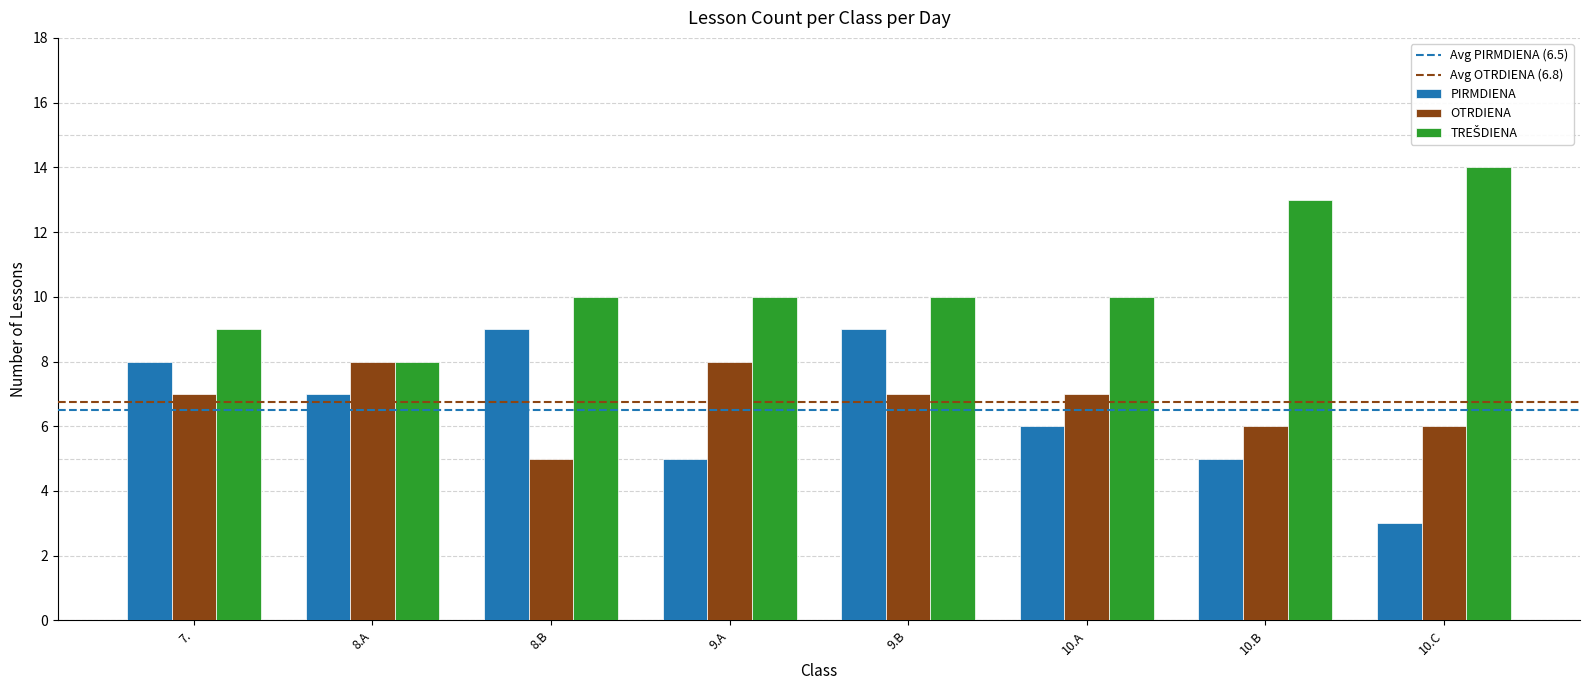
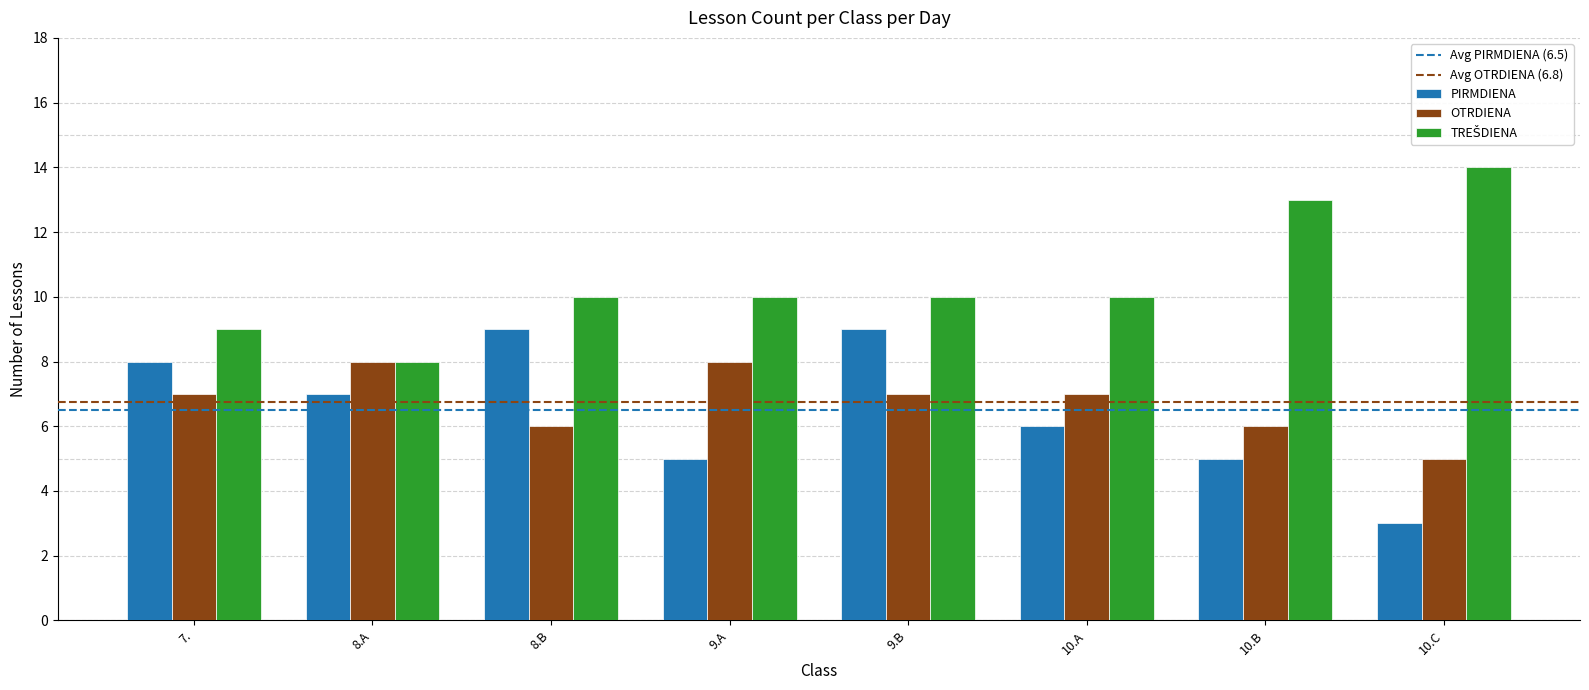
  {
    "PIRMDIENA": {
      "7.": 8,
      "8.A": 7,
      "8.B": 9,
      "9.A": 5,
      "9.B": 9,
      "10.A": 6,
      "10.B": 5,
      "10.C": 3
    },
    "OTRDIENA": {
      "7.": 7,
      "8.A": 8,
-     "8.B": 5,
+     "8.B": 6,
      "9.A": 8,
      "9.B": 7,
      "10.A": 7,
      "10.B": 6,
-     "10.C": 6
+     "10.C": 5
    },
    "TREŠDIENA": {
      "7.": 9,
      "8.A": 8,
      "8.B": 10,
      "9.A": 10,
      "9.B": 10,
      "10.A": 10,
      "10.B": 13,
      "10.C": 14
    }
  }
